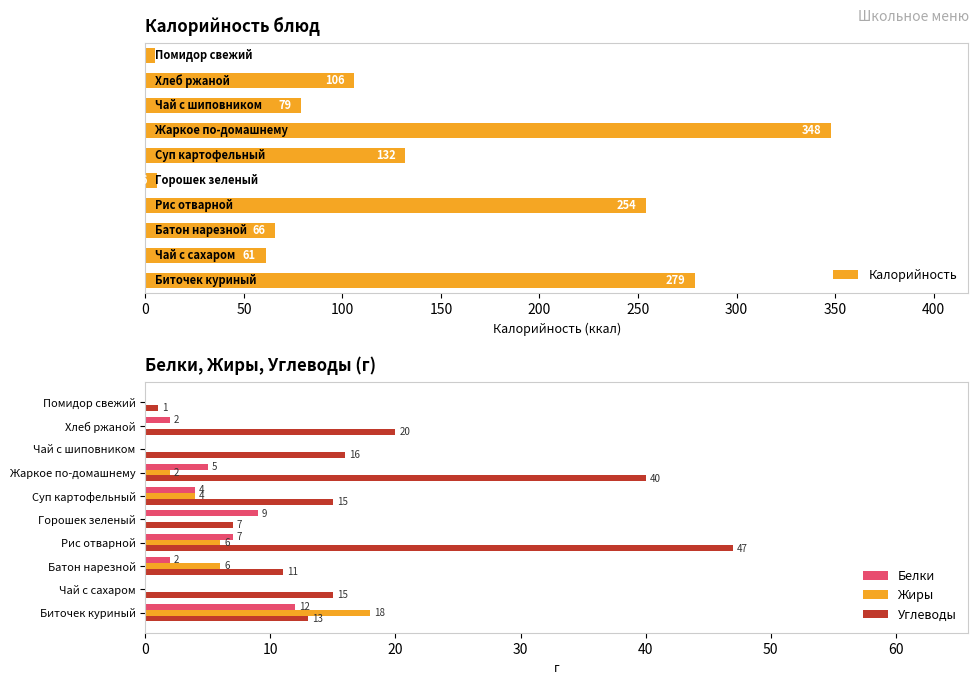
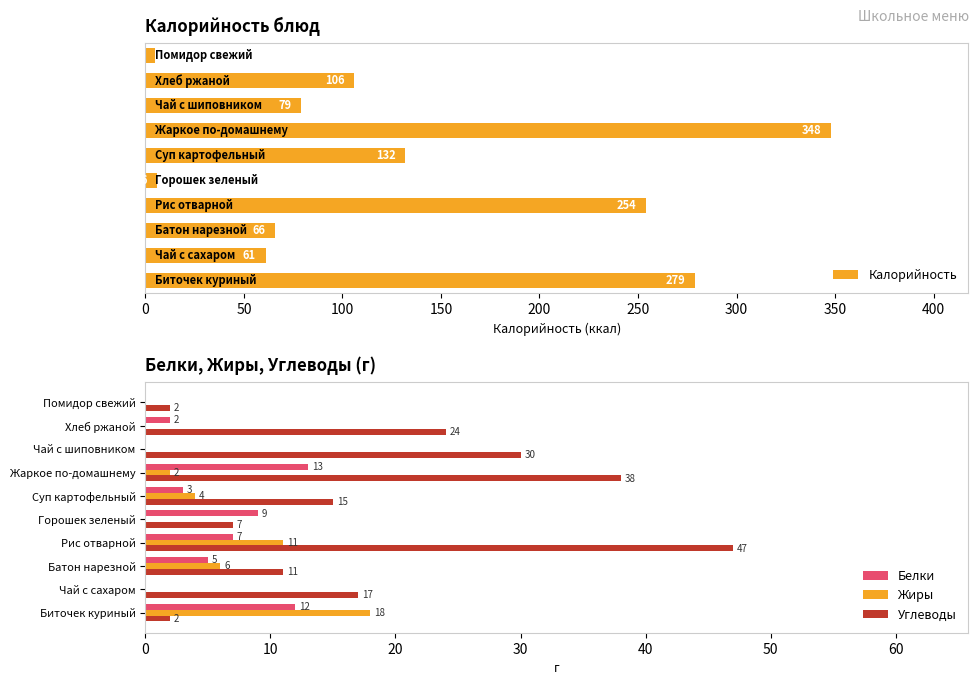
  {
    "Белки, Жиры, Углеводы (г)": {
      "Белки": {
        "Хлеб ржаной": 2,
-       "Жаркое по-домашнему": 5,
-       "Суп картофельный": 4,
+       "Жаркое по-домашнему": 13,
+       "Суп картофельный": 3,
        "Горошек зеленый": 9,
        "Рис отварной": 7,
-       "Батон нарезной": 2,
+       "Батон нарезной": 5,
        "Биточек куриный": 12
      },
      "Жиры": {
        "Жаркое по-домашнему": 2,
        "Суп картофельный": 4,
-       "Рис отварной": 6,
+       "Рис отварной": 11,
        "Батон нарезной": 6,
        "Биточек куриный": 18
      },
      "Углеводы": {
-       "Помидор свежий": 1,
-       "Хлеб ржаной": 20,
-       "Чай с шиповником": 16,
-       "Жаркое по-домашнему": 40,
+       "Помидор свежий": 2,
+       "Хлеб ржаной": 24,
+       "Чай с шиповником": 30,
+       "Жаркое по-домашнему": 38,
        "Суп картофельный": 15,
        "Горошек зеленый": 7,
        "Рис отварной": 47,
        "Батон нарезной": 11,
-       "Чай с сахаром": 15,
-       "Биточек куриный": 13
+       "Чай с сахаром": 17,
+       "Биточек куриный": 2
      }
    }
  }
